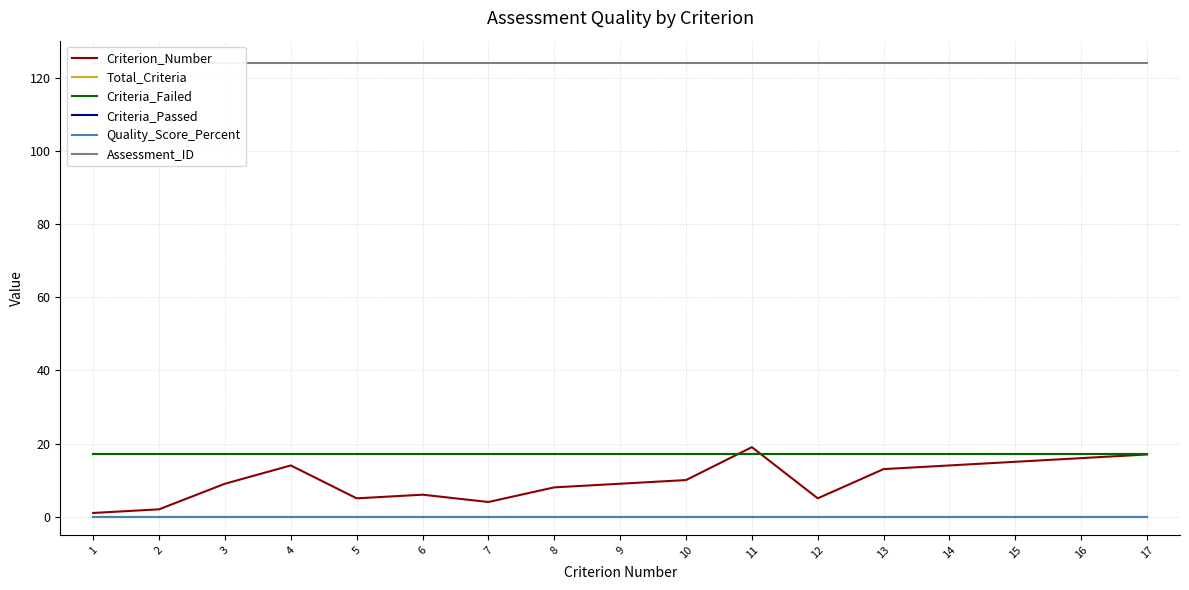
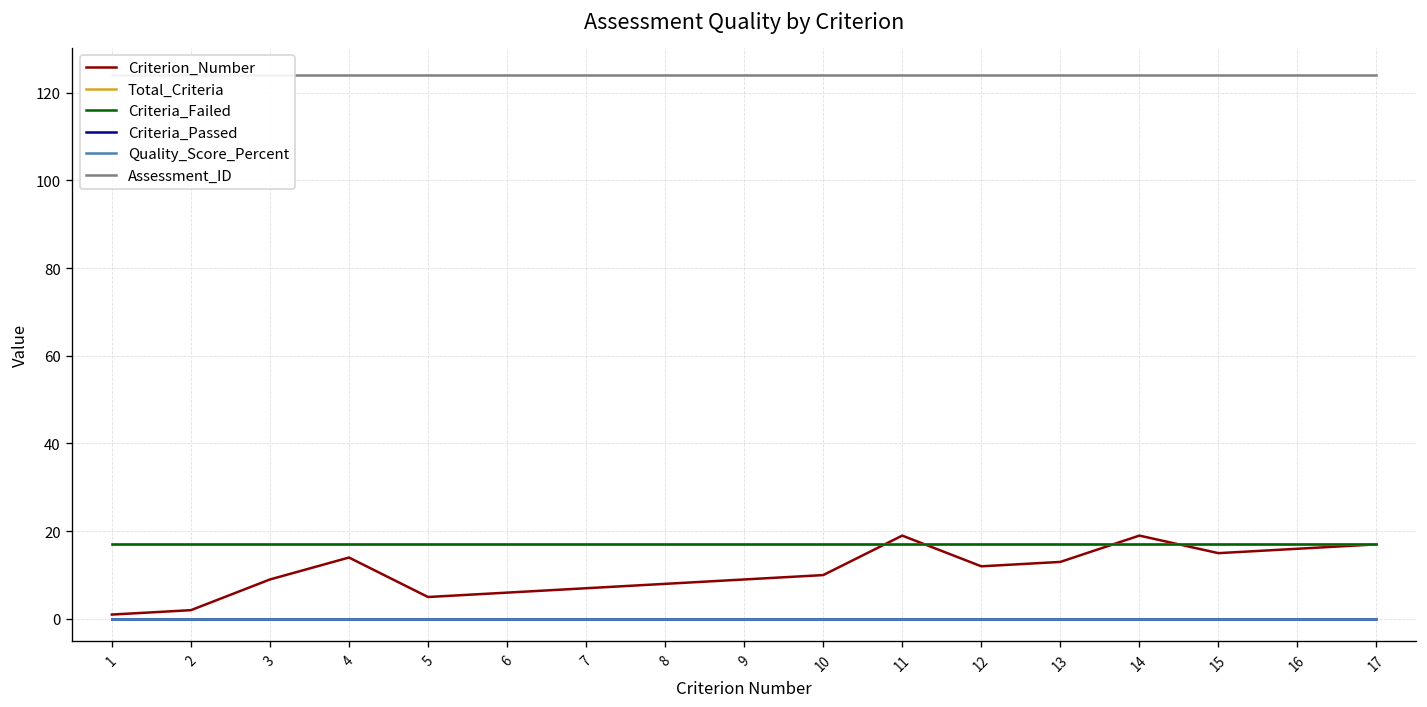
  {
    "Criterion_Number": {
      "1": 1,
      "2": 2,
      "3": 9,
      "4": 14,
      "5": 5,
      "6": 6,
-     "7": 4,
+     "7": 7,
      "8": 8,
      "9": 9,
      "10": 10,
      "11": 19,
-     "12": 5,
+     "12": 12,
      "13": 13,
-     "14": 14,
+     "14": 19,
      "15": 15,
      "16": 16
    },
    "Criteria_Failed": {
      "1": 17,
      "2": 17,
      "3": 17,
      "4": 17,
      "5": 17,
      "6": 17,
      "7": 17,
      "8": 17,
      "9": 17,
      "10": 17,
      "11": 17,
      "12": 17,
      "13": 17,
      "14": 17,
      "15": 17,
      "16": 17
    },
    "Quality_Score_Percent": {
      "1": 0,
      "2": 0,
      "3": 0,
      "4": 0,
      "5": 0,
      "6": 0,
      "7": 0,
      "8": 0,
      "9": 0,
      "10": 0,
      "11": 0,
      "12": 0,
      "13": 0,
      "14": 0,
      "15": 0,
      "16": 0,
      "17": 0
    },
    "Assessment_ID": {
      "4": 124,
      "5": 124,
      "6": 124,
      "7": 124,
      "8": 124,
      "9": 124,
      "10": 124,
      "11": 124,
      "12": 124,
      "13": 124,
      "14": 124,
      "15": 124,
      "16": 124,
      "17": 124
    }
  }
